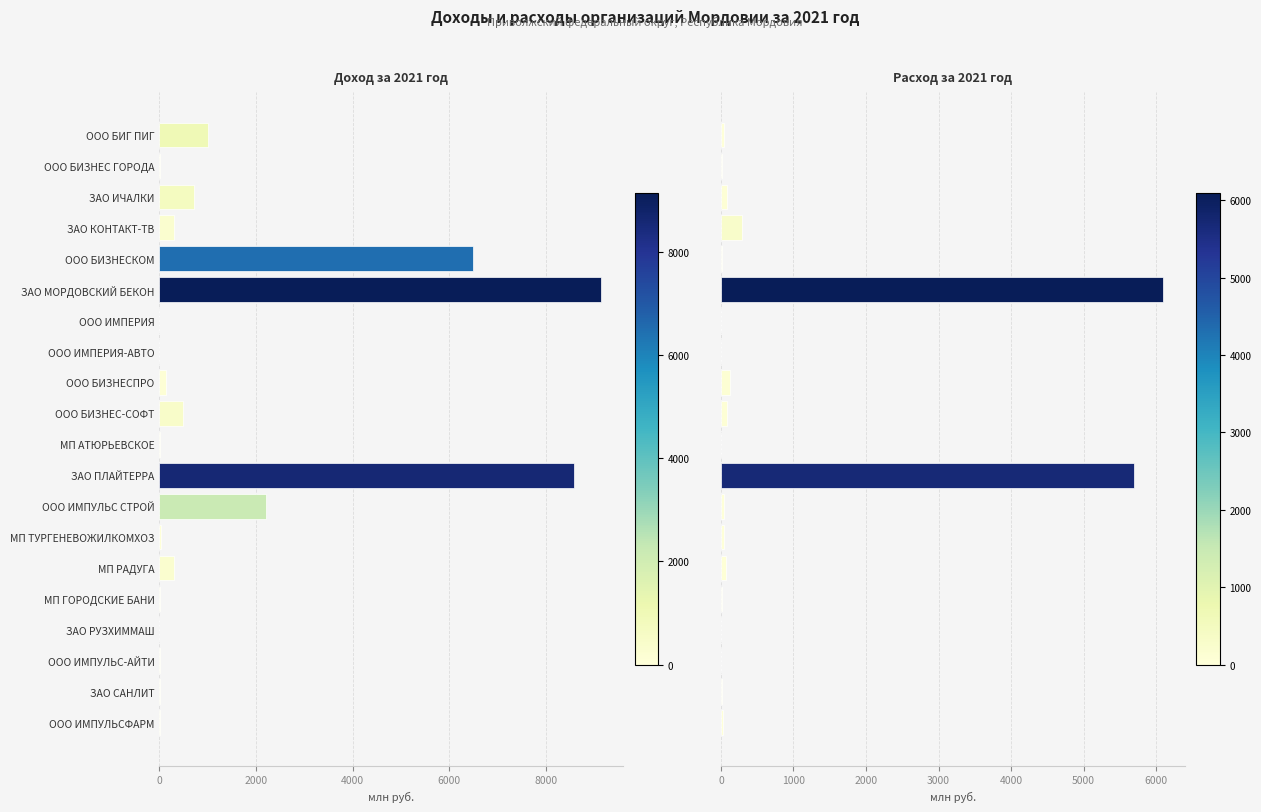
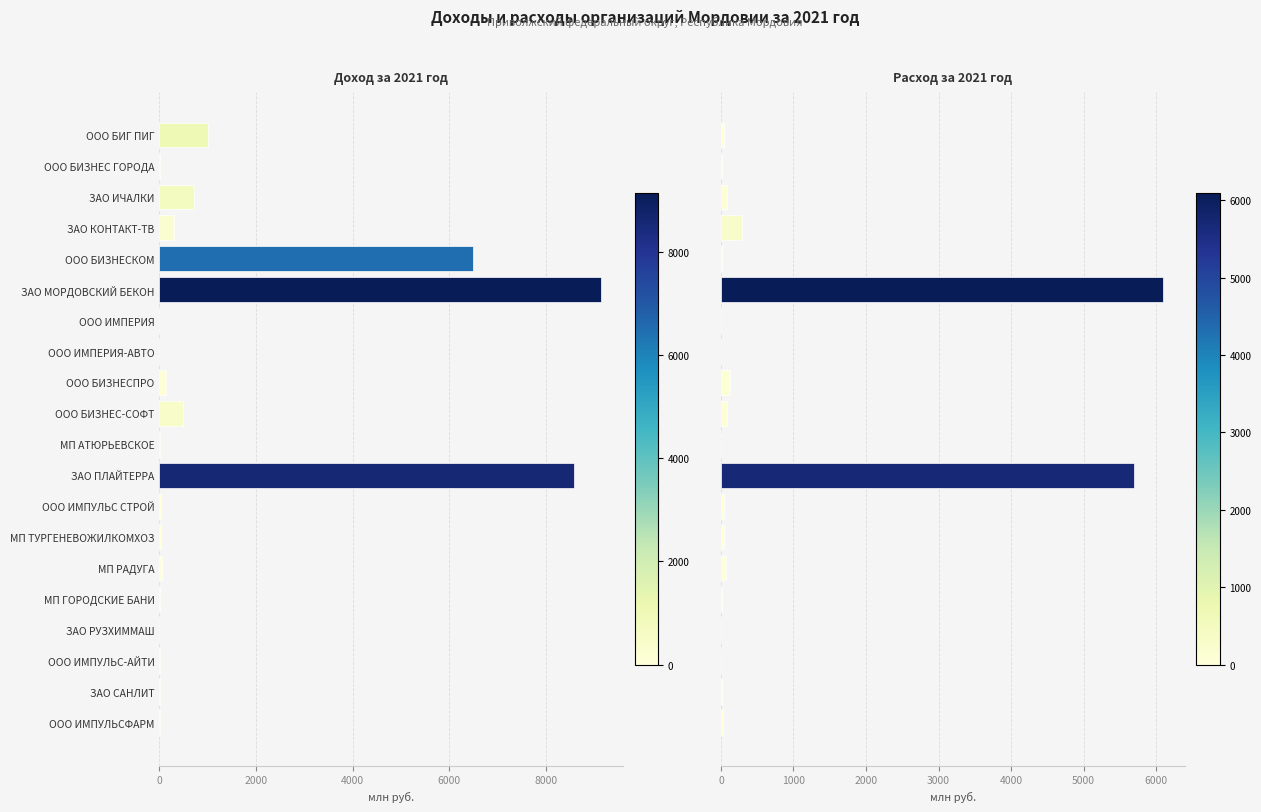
  {
    "Доход за 2021 год": {
      "ООО БИГ ПИГ": 1000,
      "ЗАО ИЧАЛКИ": 700,
      "ЗАО КОНТАКТ-ТВ": 300,
      "ООО БИЗНЕСКОМ": 6500,
      "ЗАО МОРДОВСКИЙ БЕКОН": 9100,
      "ООО БИЗНЕСПРО": 100,
      "ООО БИЗНЕС-СОФТ": 500,
      "ЗАО ПЛАЙТЕРРА": 8600,
-     "ООО ИМПУЛЬС СТРОЙ": 2200,
-     "МП РАДУГА": 300
+     "ООО ИМПУЛЬС СТРОЙ": 0,
+     "МП РАДУГА": 100
    }
  }
